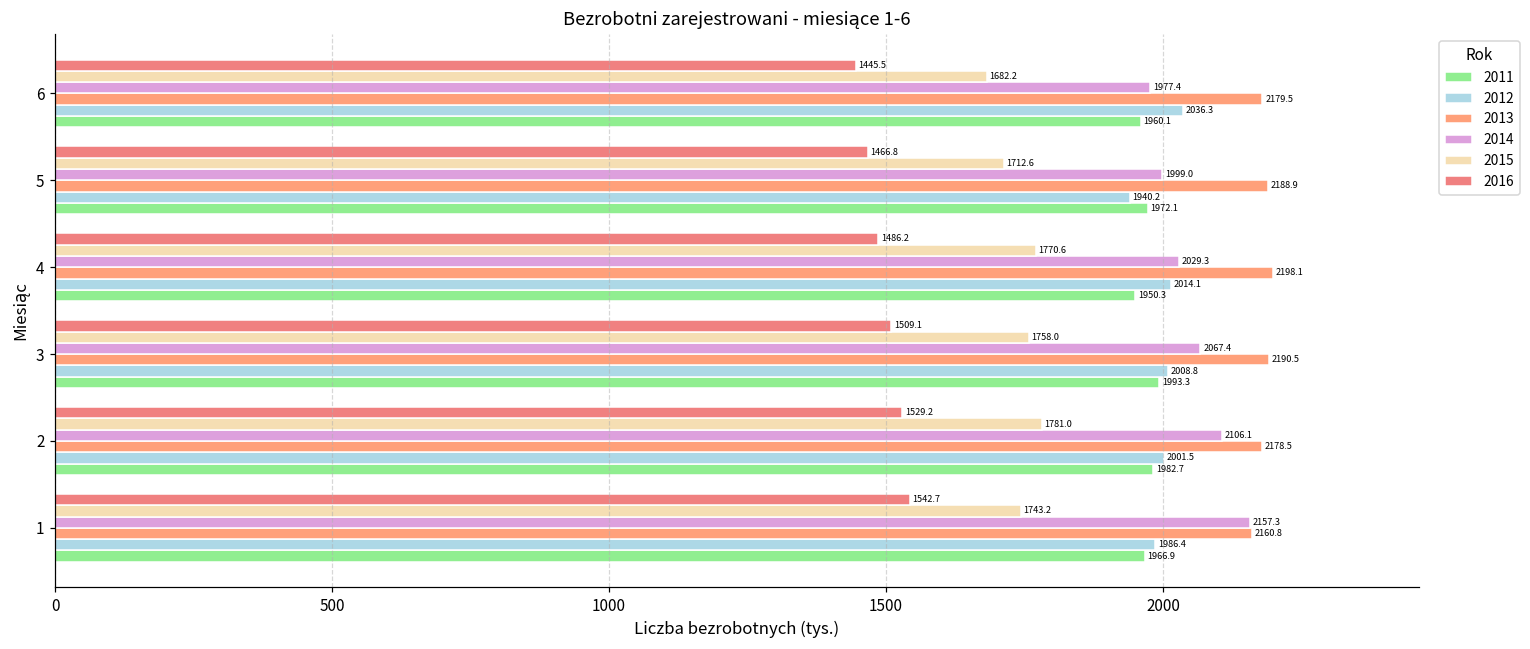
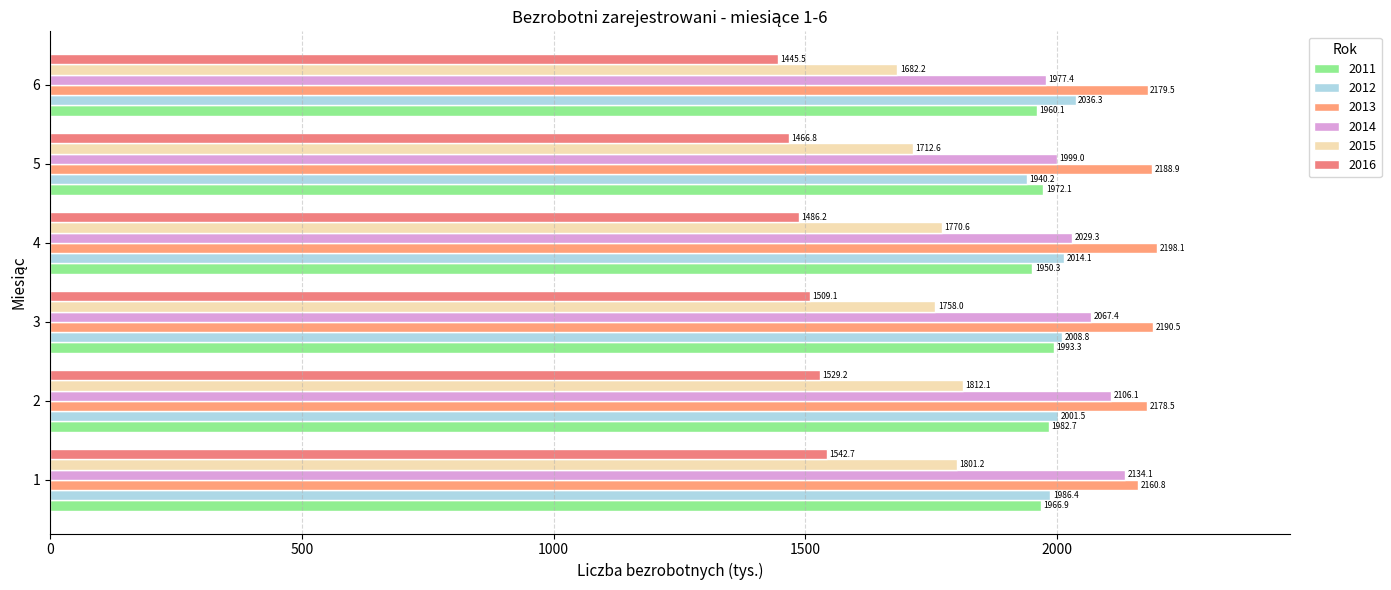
  {
    "2011": {
      "6": 1960.1,
      "5": 1972.1,
      "4": 1950.3,
      "3": 1993.3,
      "2": 1982.7,
      "1": 1966.9
    },
    "2012": {
      "6": 2036.3,
      "5": 1940.2,
      "4": 2014.1,
      "3": 2008.8,
      "2": 2001.5,
      "1": 1986.4
    },
    "2014": {
      "6": 1977.4,
      "5": 1999.0,
      "4": 2029.3,
      "3": 2067.4,
      "2": 2106.1,
-     "1": 2157.3
+     "1": 2134.1
    },
    "2015": {
      "6": 1682.2,
      "5": 1712.6,
      "4": 1770.6,
      "3": 1758.0,
-     "2": 1781.0,
-     "1": 1743.2
+     "2": 1812.1,
+     "1": 1801.2
    }
  }
